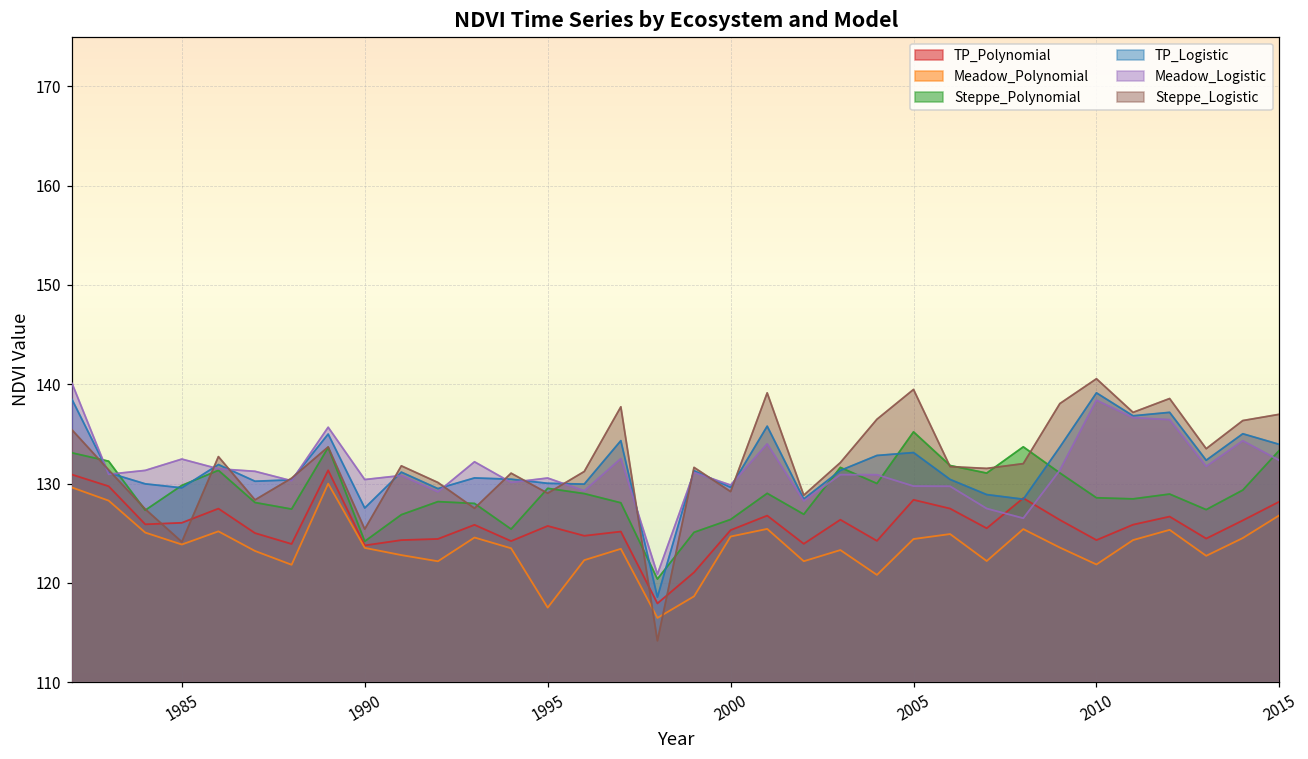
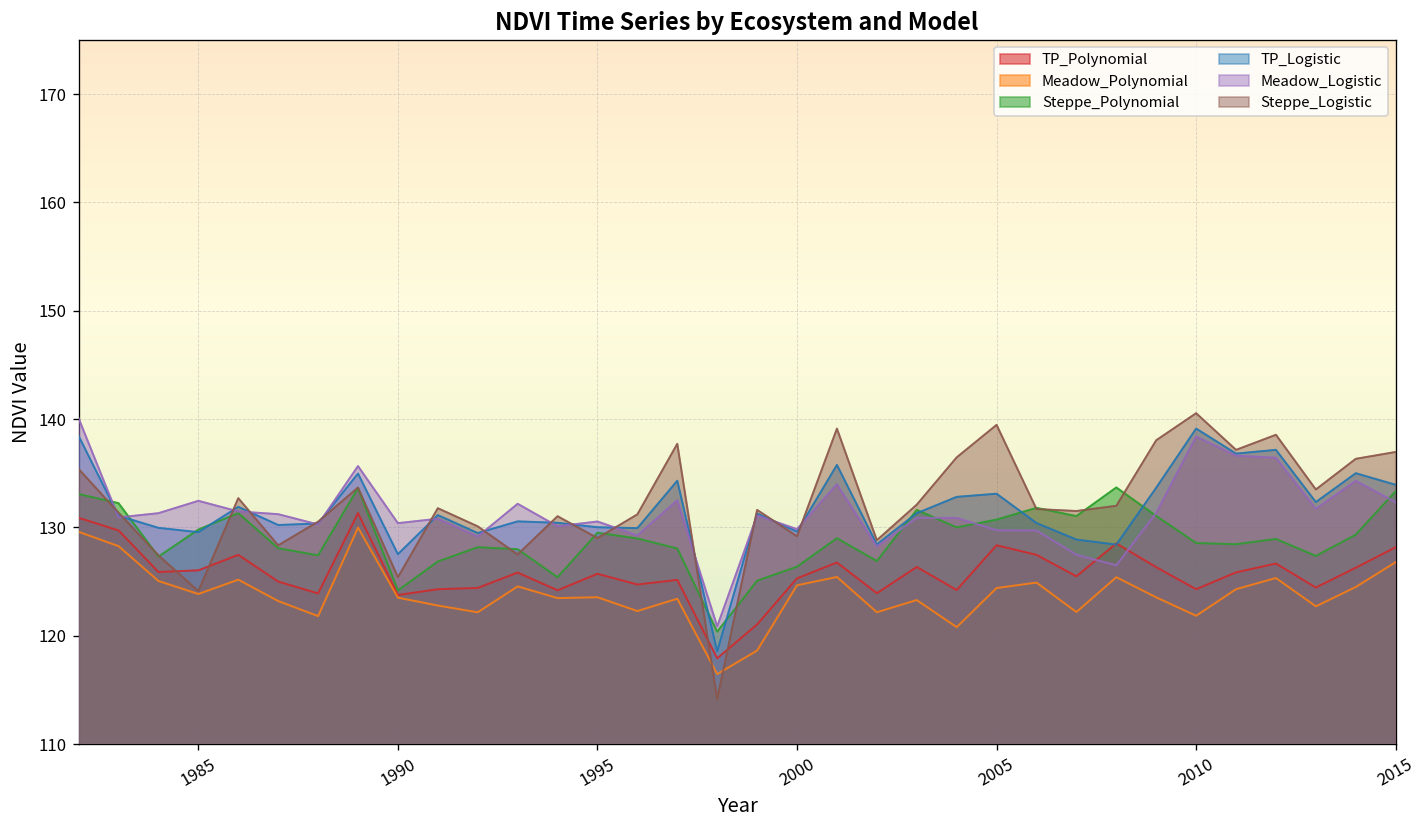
  {
    "TP_Polynomial": {
      "1985": 126,
      "1995": 126,
      "2000": 125,
      "2005": 128,
      "2010": 124,
      "2015": 128
    },
    "Meadow_Polynomial": {
-     "1995": 117,
+     "1995": 124,
      "2000": 125,
      "2005": 124,
      "2010": 122,
      "2015": 127
    },
    "Steppe_Polynomial": {
      "1990": 124,
      "1995": 130,
      "2000": 126,
-     "2005": 135,
+     "2005": 131,
      "2010": 129,
      "2015": 133
    },
    "TP_Logistic": {
      "1990": 128,
      "1995": 130,
      "2005": 133,
      "2010": 139,
      "2015": 134
    },
    "Meadow_Logistic": {
      "1985": 132,
      "1990": 130,
      "1995": 131,
      "2005": 130,
      "2010": 138,
      "2015": 132
    },
    "Steppe_Logistic": {
      "1990": 125,
      "1995": 129,
      "2000": 129,
      "2005": 139,
      "2010": 141,
      "2015": 137
    }
  }
